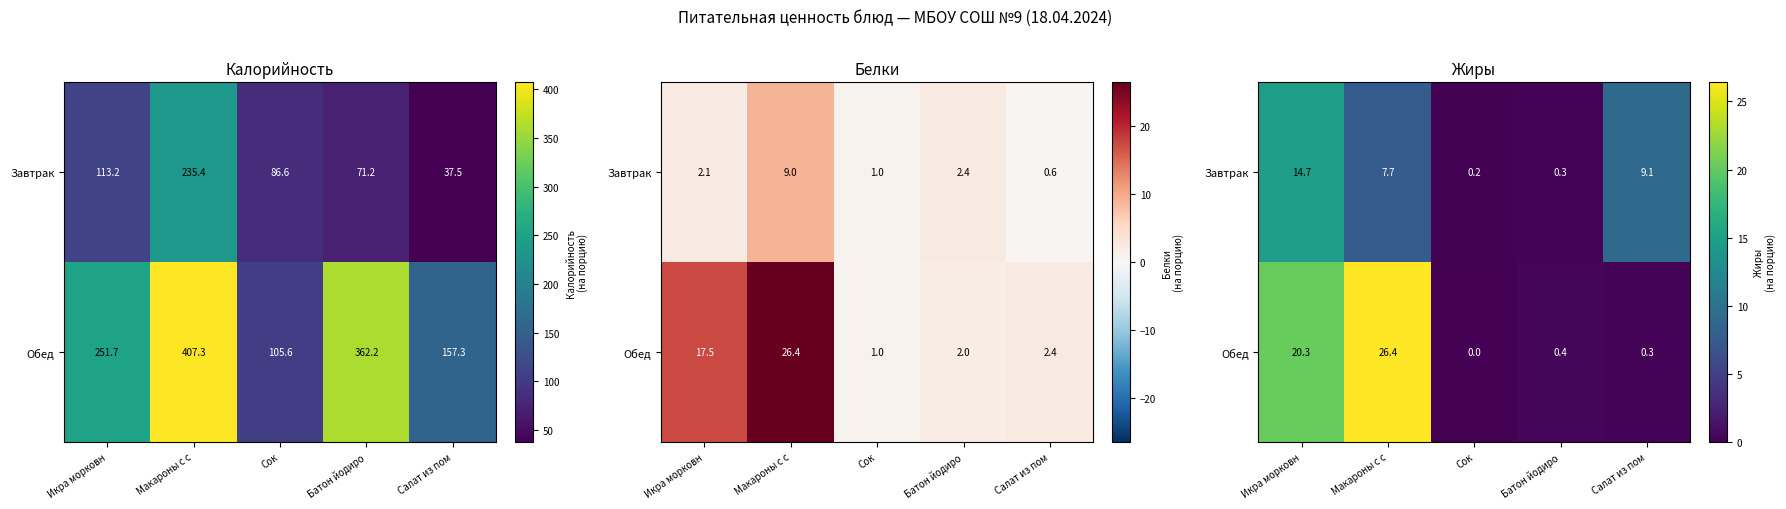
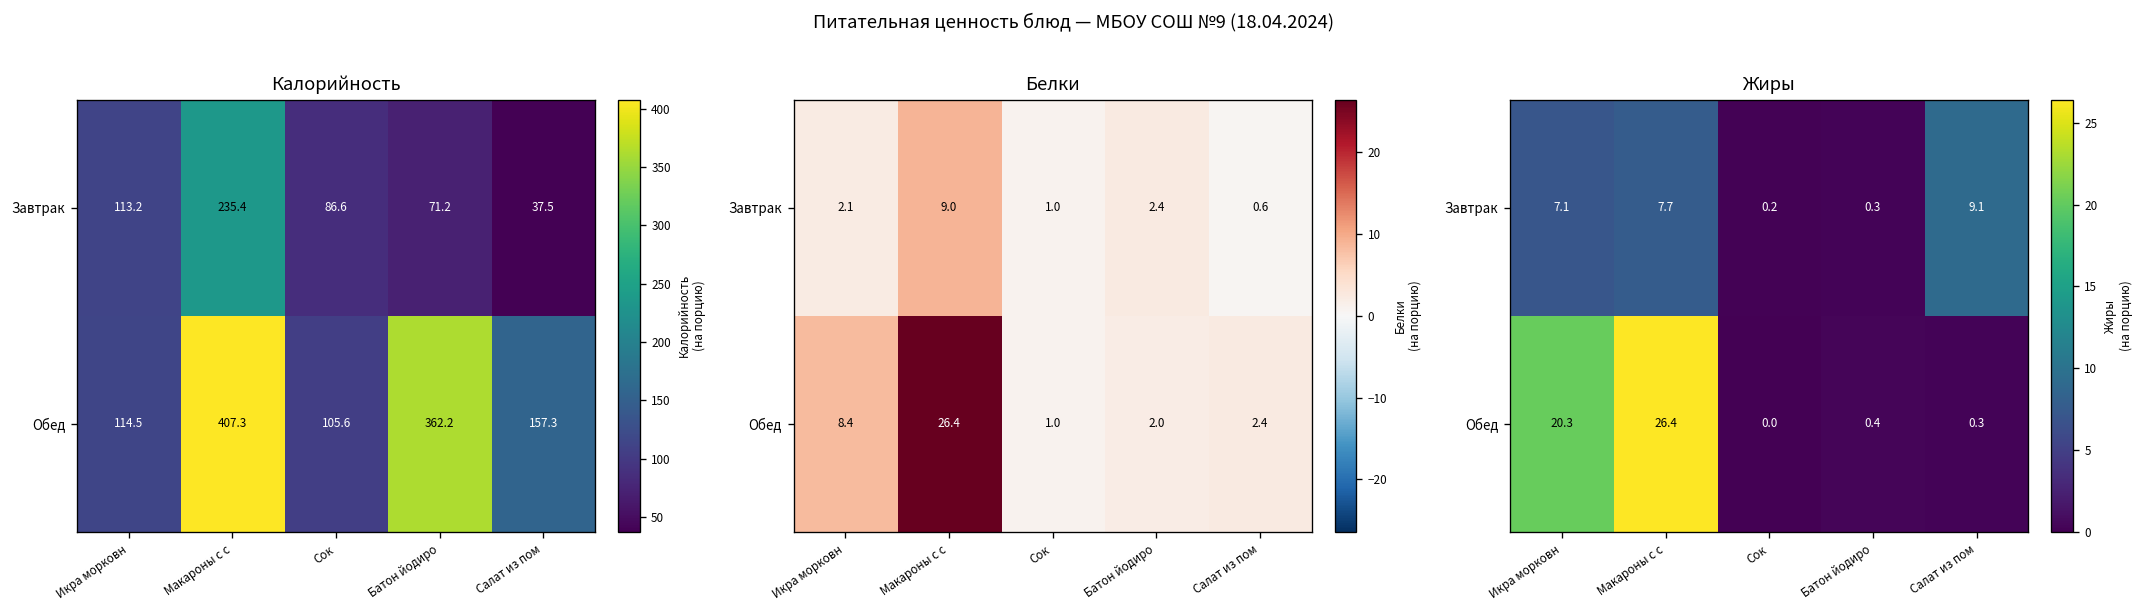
  {
    "Калорийность": {
      "Завтрак": {
        "Икра морковн": 113.2,
        "Макароны с с": 235.4,
        "Сок": 86.6,
        "Батон йодиро": 71.2,
        "Салат из пом": 37.5
      },
      "Обед": {
-       "Икра морковн": 251.7,
+       "Икра морковн": 114.5,
        "Макароны с с": 407.3,
        "Сок": 105.6,
        "Батон йодиро": 362.2,
        "Салат из пом": 157.3
      }
    },
    "Белки": {
      "Завтрак": {
        "Икра морковн": 2.1,
        "Макароны с с": 9.0,
        "Сок": 1.0,
        "Батон йодиро": 2.4,
        "Салат из пом": 0.6
      },
      "Обед": {
-       "Икра морковн": 17.5,
+       "Икра морковн": 8.4,
        "Макароны с с": 26.4,
        "Сок": 1.0,
        "Батон йодиро": 2.0,
        "Салат из пом": 2.4
      }
    },
    "Жиры": {
      "Завтрак": {
-       "Икра морковн": 14.7,
+       "Икра морковн": 7.1,
        "Макароны с с": 7.7,
        "Сок": 0.2,
        "Батон йодиро": 0.3,
        "Салат из пом": 9.1
      },
      "Обед": {
        "Икра морковн": 20.3,
        "Макароны с с": 26.4,
        "Сок": 0.0,
        "Батон йодиро": 0.4,
        "Салат из пом": 0.3
      }
    }
  }
